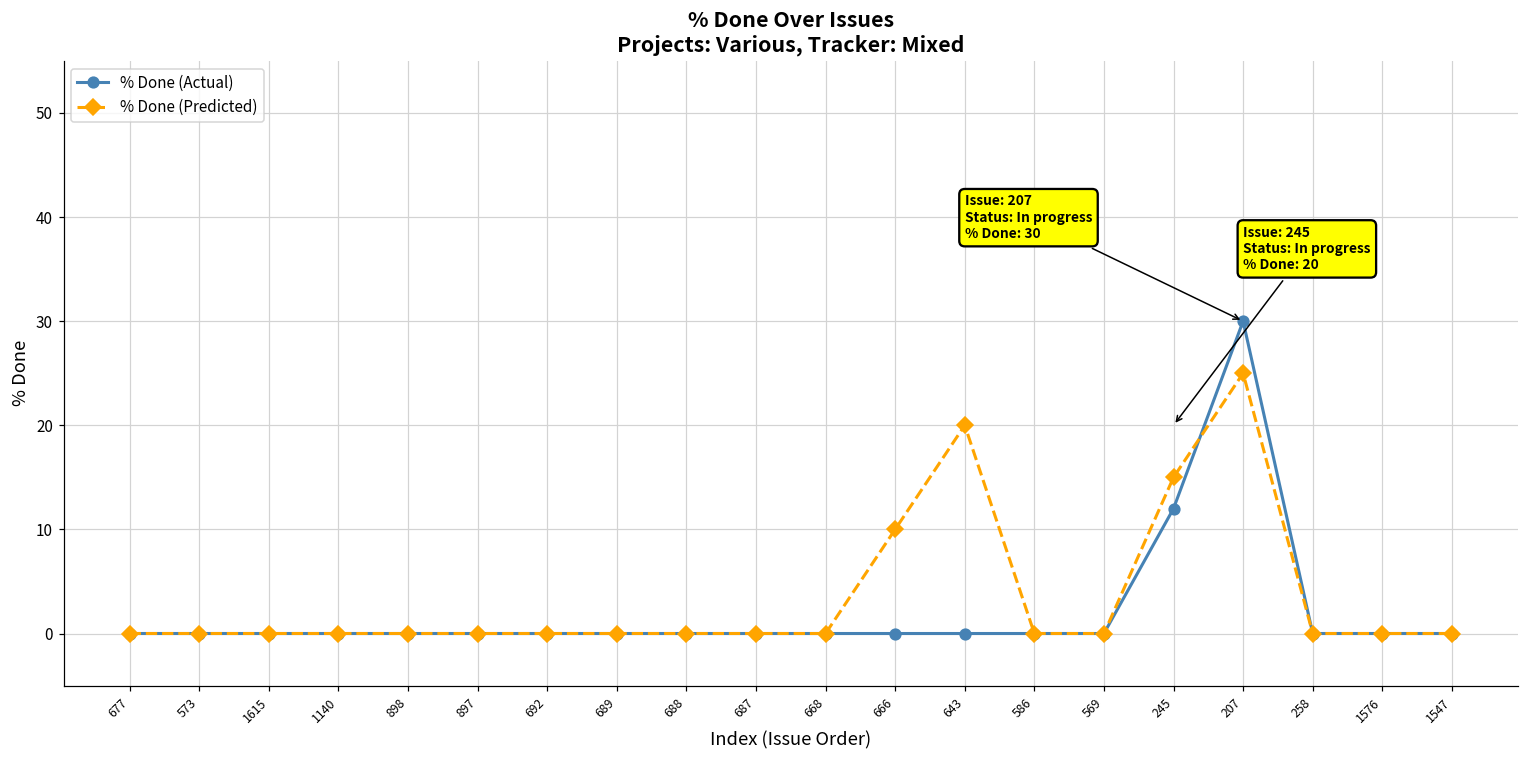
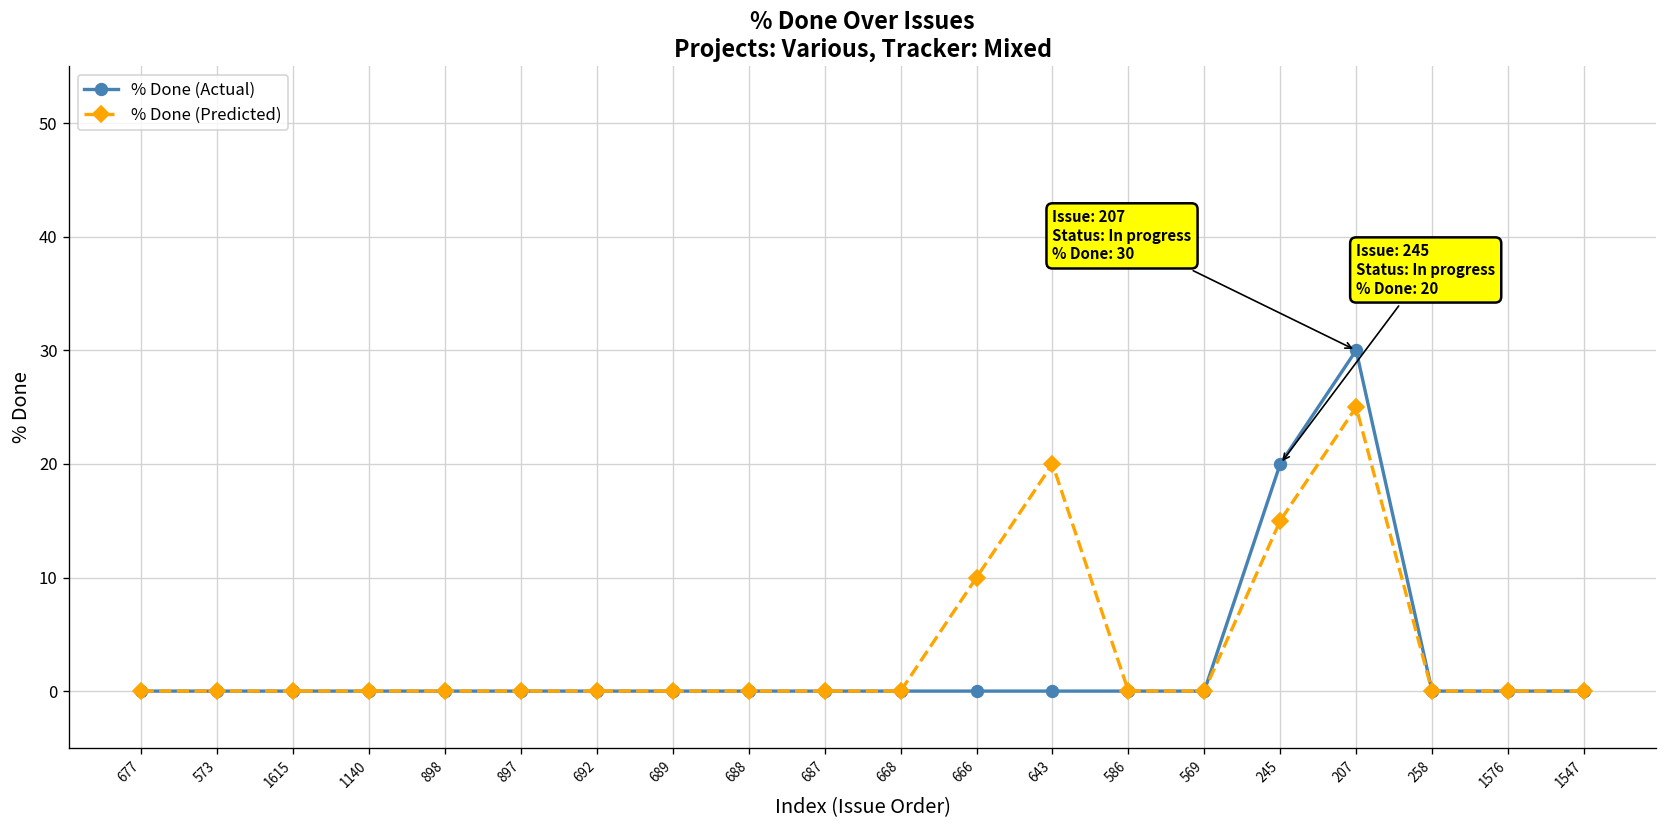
  {
    "% Done (Actual)": {
      "666": 0,
      "643": 0,
-     "245": 12
+     "245": 20
    },
    "% Done (Predicted)": {
      "666": 10,
      "643": 20,
      "245": 15
    }
  }
